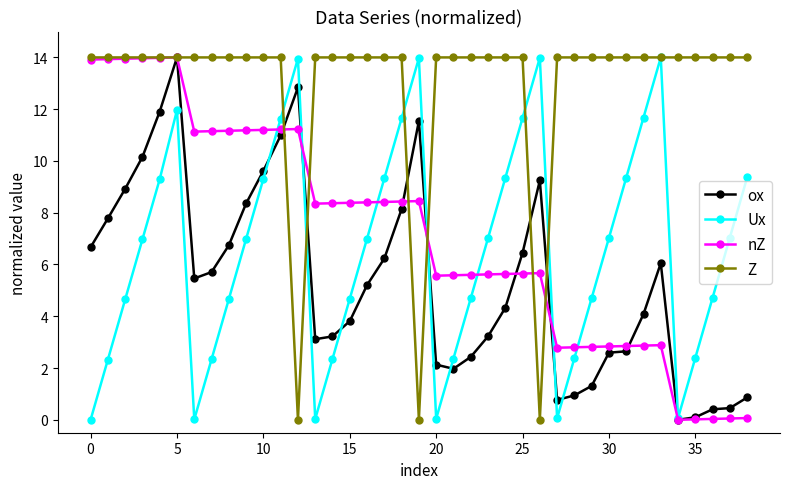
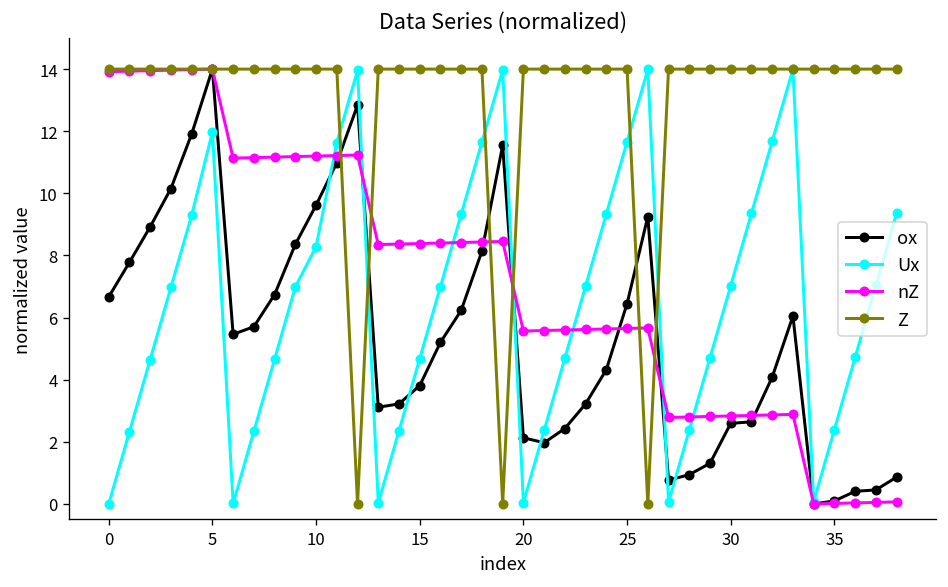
  {
    "ox": {
      "0": 6.7,
      "10": 9.6,
      "15": 3.8,
      "20": 2.1,
      "25": 6.4,
      "30": 2.6
    },
    "Ux": {
      "0": 0.0,
      "5": 12.0,
-     "10": 9.3,
+     "10": 8.3,
      "15": 4.7,
      "20": 0.0,
      "25": 11.7,
      "30": 7.0,
      "35": 2.4
    },
    "nZ": {
      "10": 11.2,
      "15": 8.4,
      "20": 5.6,
      "25": 5.6,
      "30": 2.8
    },
    "Z": {
      "10": 14.0,
      "15": 14.0,
      "20": 14.0,
      "25": 14.0,
      "30": 14.0,
      "35": 14.0
    }
  }
